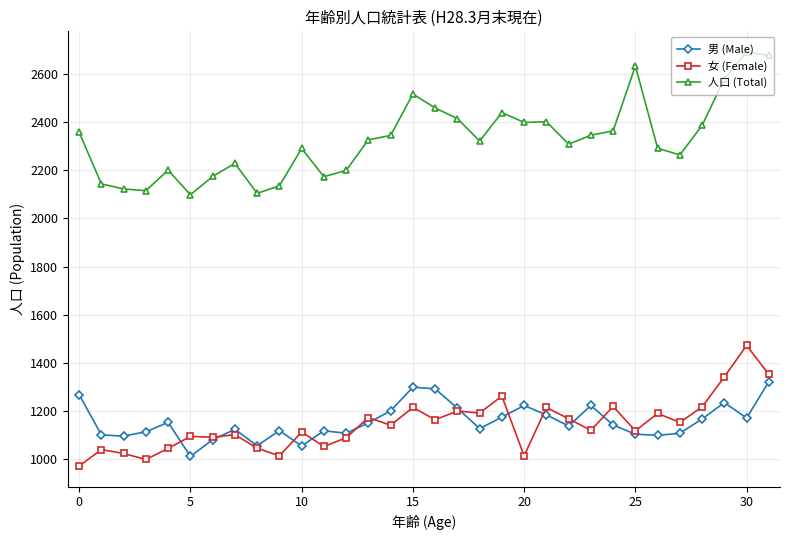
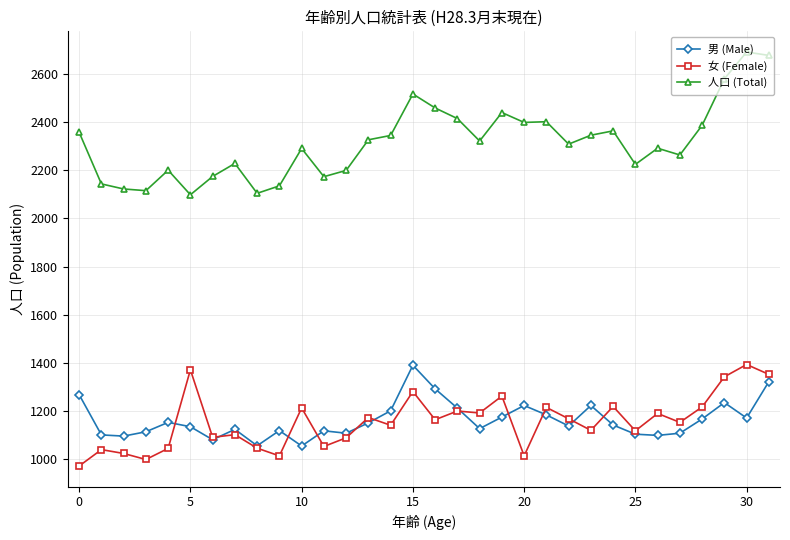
  {
    "男 (Male)": {
      "0": 1270,
-     "5": 1010,
+     "5": 1140,
      "10": 1060,
-     "15": 1300,
+     "15": 1390,
      "20": 1220,
      "25": 1110,
      "30": 1170
    },
    "女 (Female)": {
      "0": 970,
-     "5": 1100,
-     "10": 1110,
-     "15": 1220,
+     "5": 1370,
+     "10": 1210,
+     "15": 1280,
      "20": 1020,
      "25": 1120,
-     "30": 1470
+     "30": 1390
    },
    "人口 (Total)": {
      "0": 2360,
      "5": 2100,
      "10": 2290,
      "15": 2520,
      "20": 2400,
-     "25": 2630
+     "25": 2220
    }
  }
